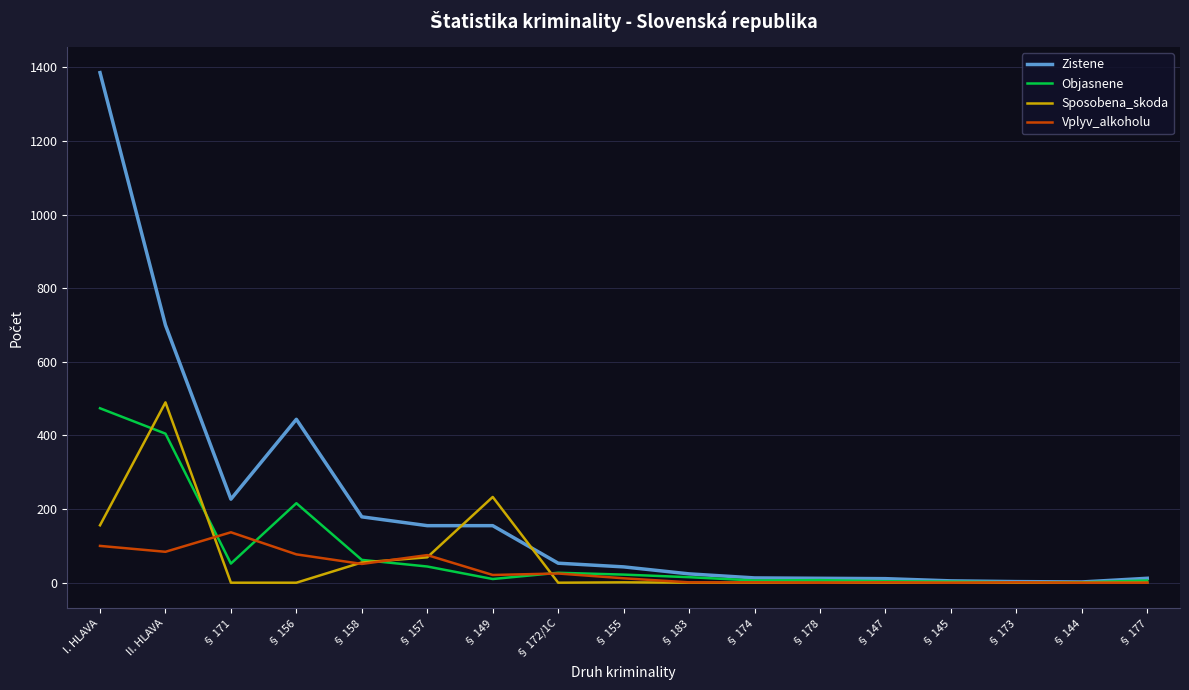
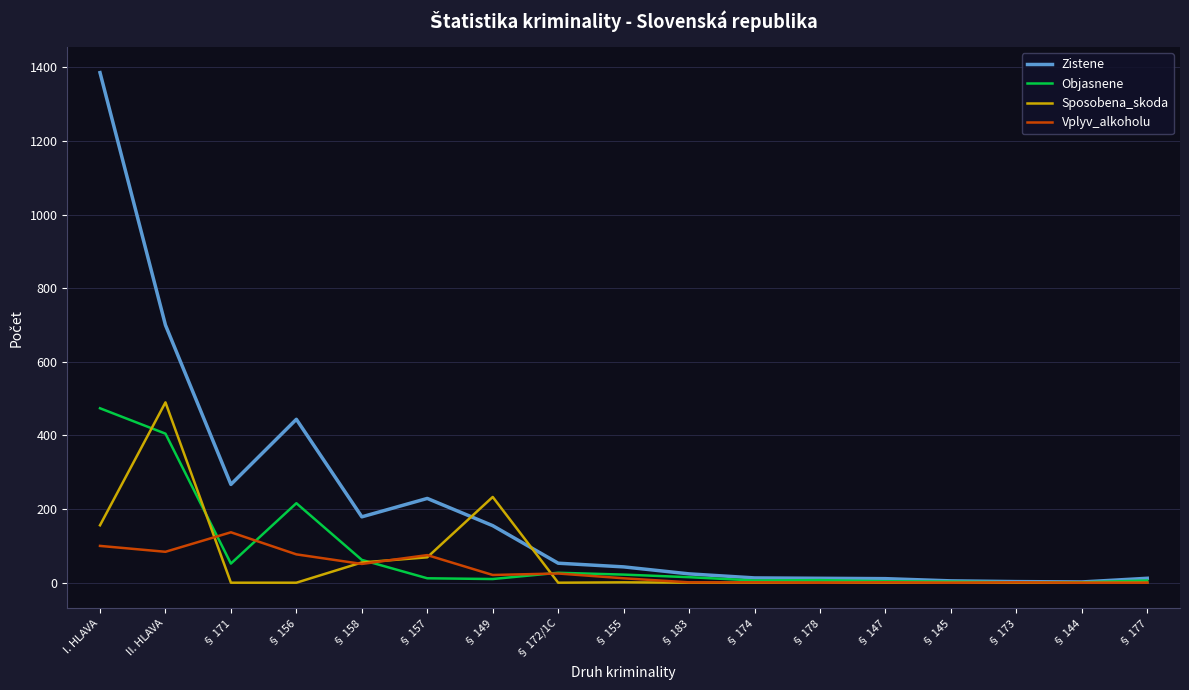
  {
    "Zistene": {
      "I. HLAVA": 1390,
      "II. HLAVA": 700,
-     "§ 171": 230,
+     "§ 171": 270,
      "§ 156": 440,
      "§ 158": 180,
-     "§ 157": 160,
+     "§ 157": 230,
      "§ 149": 160,
      "§ 172/1C": 50,
      "§ 155": 40,
      "§ 183": 20,
      "§ 174": 10
    },
    "Objasnene": {
      "I. HLAVA": 470,
      "II. HLAVA": 410,
      "§ 171": 50,
      "§ 156": 220,
      "§ 158": 60,
-     "§ 157": 40,
+     "§ 157": 10,
      "§ 149": 10,
      "§ 155": 20,
      "§ 183": 20
    },
    "Sposobena_skoda": {
      "I. HLAVA": 160,
      "II. HLAVA": 490,
      "§ 171": 0,
      "§ 156": 0,
      "§ 149": 230,
      "§ 172/1C": 0,
      "§ 155": 0
    },
    "Vplyv_alkoholu": {
      "I. HLAVA": 100,
      "II. HLAVA": 80,
      "§ 171": 140,
      "§ 156": 80,
      "§ 149": 20,
      "§ 155": 10
    }
  }
